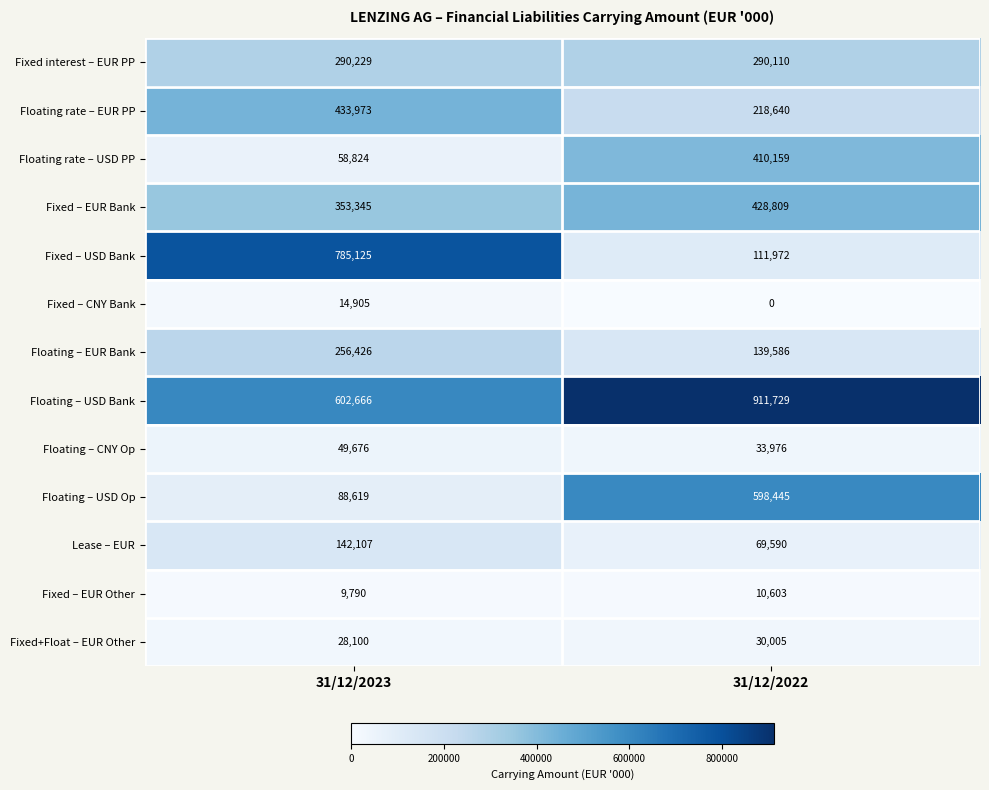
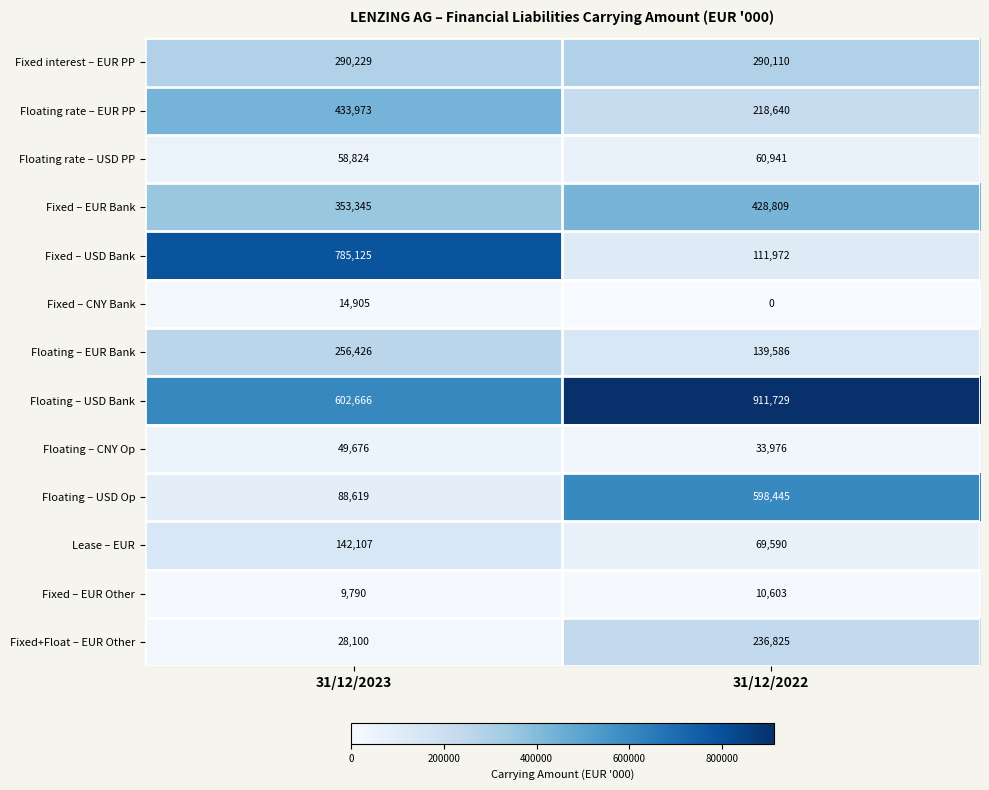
  {
    "Fixed interest – EUR PP": {
      "31/12/2023": "290,229",
      "31/12/2022": "290,110"
    },
    "Floating rate – EUR PP": {
      "31/12/2023": "433,973",
      "31/12/2022": "218,640"
    },
    "Floating rate – USD PP": {
      "31/12/2023": "58,824",
-     "31/12/2022": "410,159"
+     "31/12/2022": "60,941"
    },
    "Fixed – EUR Bank": {
      "31/12/2023": "353,345",
      "31/12/2022": "428,809"
    },
    "Fixed – USD Bank": {
      "31/12/2023": "785,125",
      "31/12/2022": "111,972"
    },
    "Fixed – CNY Bank": {
      "31/12/2023": "14,905",
      "31/12/2022": "0"
    },
    "Floating – EUR Bank": {
      "31/12/2023": "256,426",
      "31/12/2022": "139,586"
    },
    "Floating – USD Bank": {
      "31/12/2023": "602,666",
      "31/12/2022": "911,729"
    },
    "Floating – CNY Op": {
      "31/12/2023": "49,676",
      "31/12/2022": "33,976"
    },
    "Floating – USD Op": {
      "31/12/2023": "88,619",
      "31/12/2022": "598,445"
    },
    "Lease – EUR": {
      "31/12/2023": "142,107",
      "31/12/2022": "69,590"
    },
    "Fixed – EUR Other": {
      "31/12/2023": "9,790",
      "31/12/2022": "10,603"
    },
    "Fixed+Float – EUR Other": {
      "31/12/2023": "28,100",
-     "31/12/2022": "30,005"
+     "31/12/2022": "236,825"
    }
  }
